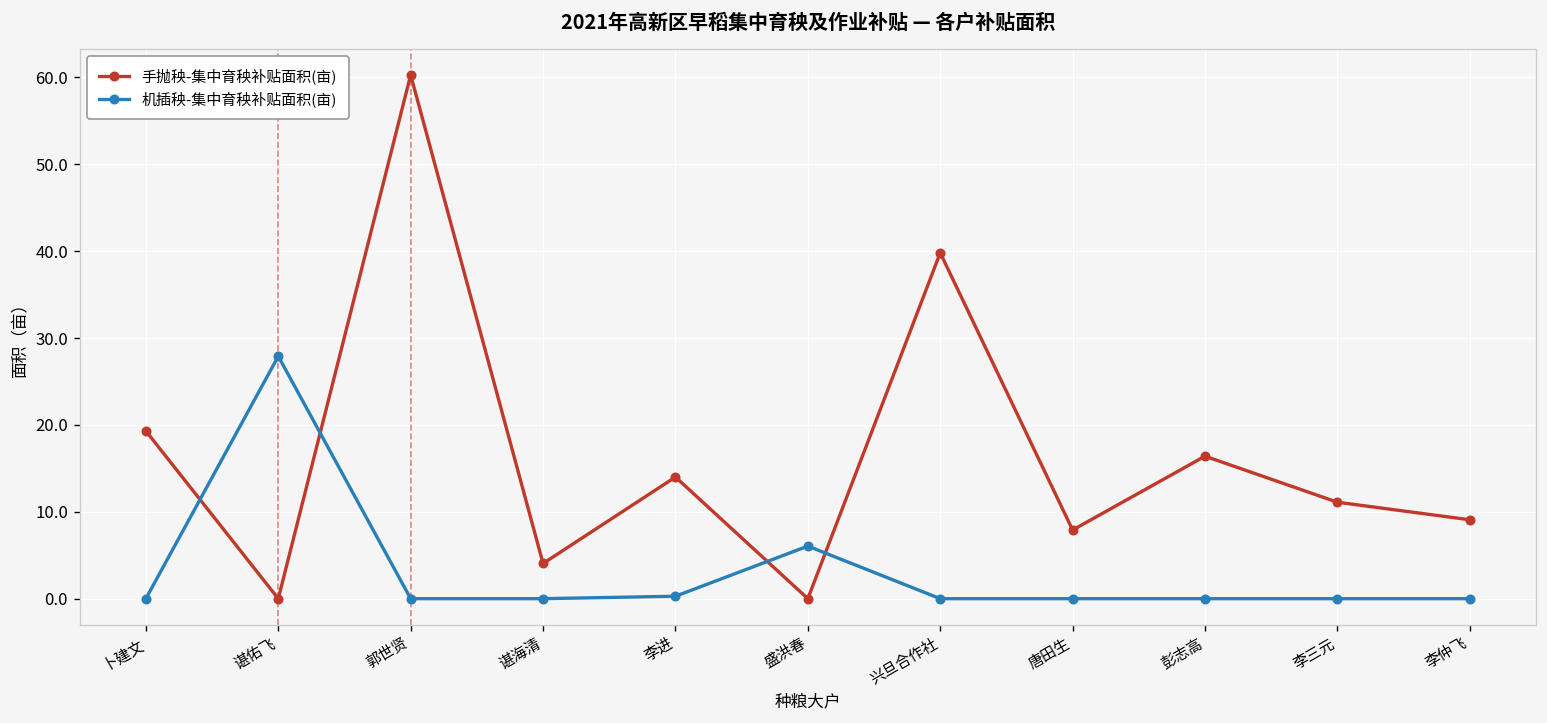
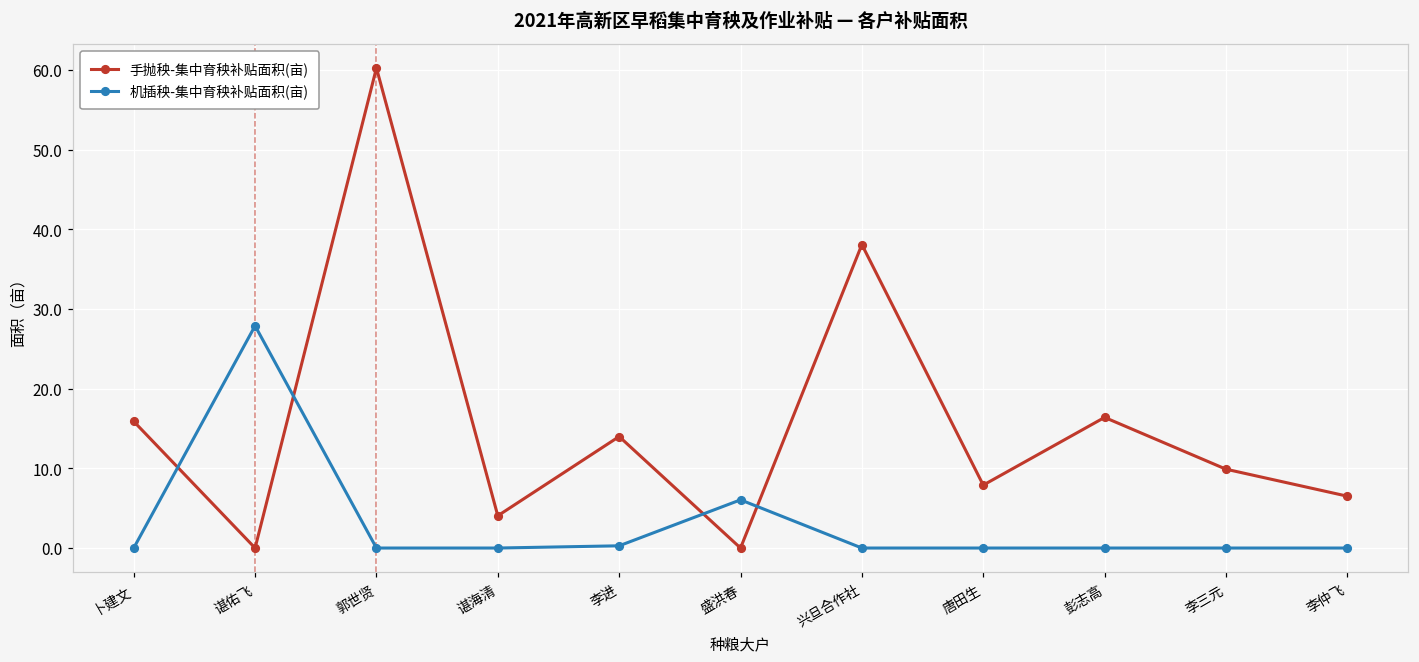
  {
    "手抛秧-集中育秧补贴面积(亩)": {
-     "卜建文": 19,
+     "卜建文": 16,
      "谌佑飞": 0,
      "郭世贤": 60,
      "谌海清": 4,
      "李进": 14,
      "盛洪春": 0,
-     "兴旦合作社": 40,
+     "兴旦合作社": 38,
      "唐田生": 8,
      "彭志高": 16,
-     "李三元": 11,
-     "李仲飞": 9
+     "李三元": 10,
+     "李仲飞": 7
    },
    "机插秧-集中育秧补贴面积(亩)": {
      "卜建文": 0,
      "谌佑飞": 28,
      "郭世贤": 0,
      "谌海清": 0,
      "李进": 0,
      "盛洪春": 6,
      "兴旦合作社": 0,
      "唐田生": 0,
      "彭志高": 0,
      "李三元": 0,
      "李仲飞": 0
    }
  }
